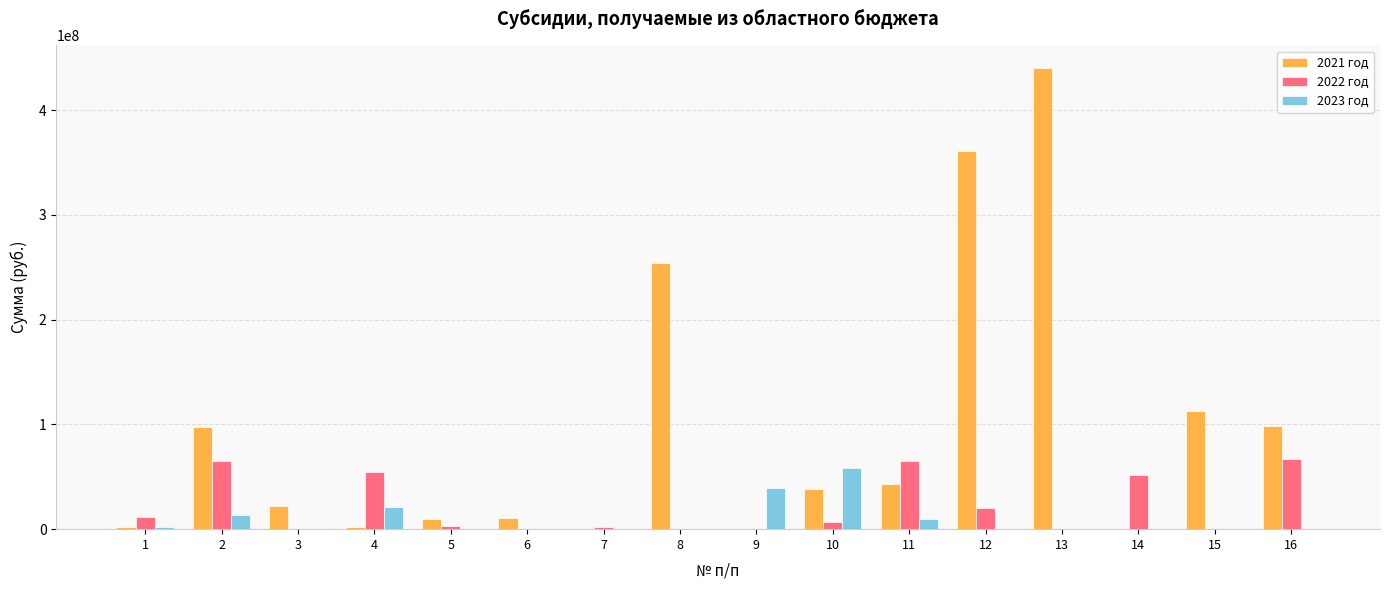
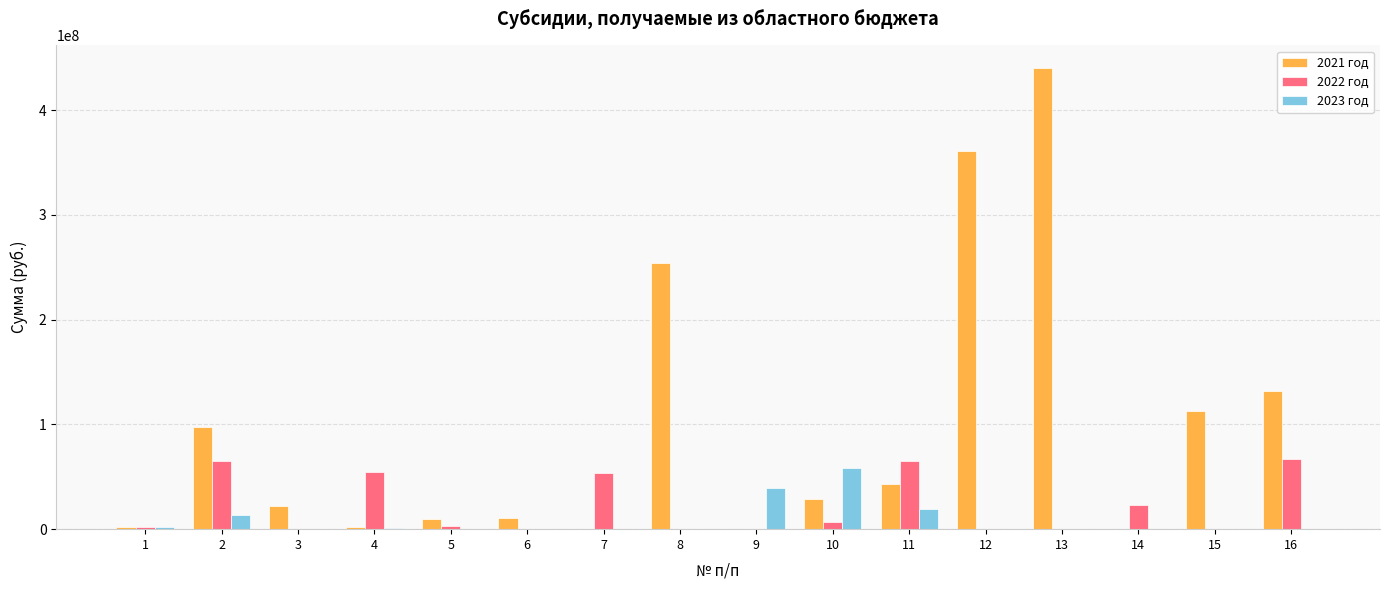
  {
    "2021 год": {
      "2": 98000000,
      "3": 22000000,
      "5": 10000000,
      "6": 11000000,
      "7": 0,
      "8": 254000000,
      "9": 0,
-     "10": 38000000,
+     "10": 29000000,
      "11": 43000000,
      "12": 361000000,
      "13": 440000000,
      "14": 0,
      "15": 113000000,
-     "16": 99000000
+     "16": 131000000
    },
    "2022 год": {
-     "1": 11000000,
+     "1": 2000000,
      "2": 65000000,
      "3": 0,
      "4": 55000000,
      "5": 3000000,
      "6": 0,
-     "7": 2000000,
+     "7": 54000000,
      "8": 0,
      "9": 0,
      "10": 6000000,
      "11": 65000000,
-     "12": 20000000,
+     "12": 1000000,
      "13": 0,
-     "14": 51000000,
+     "14": 23000000,
      "15": 0,
      "16": 67000000
    },
    "2023 год": {
      "2": 14000000,
      "3": 0,
-     "4": 21000000,
+     "4": 2000000,
      "5": 0,
      "6": 0,
      "7": 0,
      "8": 0,
      "9": 39000000,
      "10": 59000000,
-     "11": 10000000,
+     "11": 20000000,
      "12": 0,
      "13": 0,
      "14": 0,
      "15": 0,
      "16": 0
    }
  }
